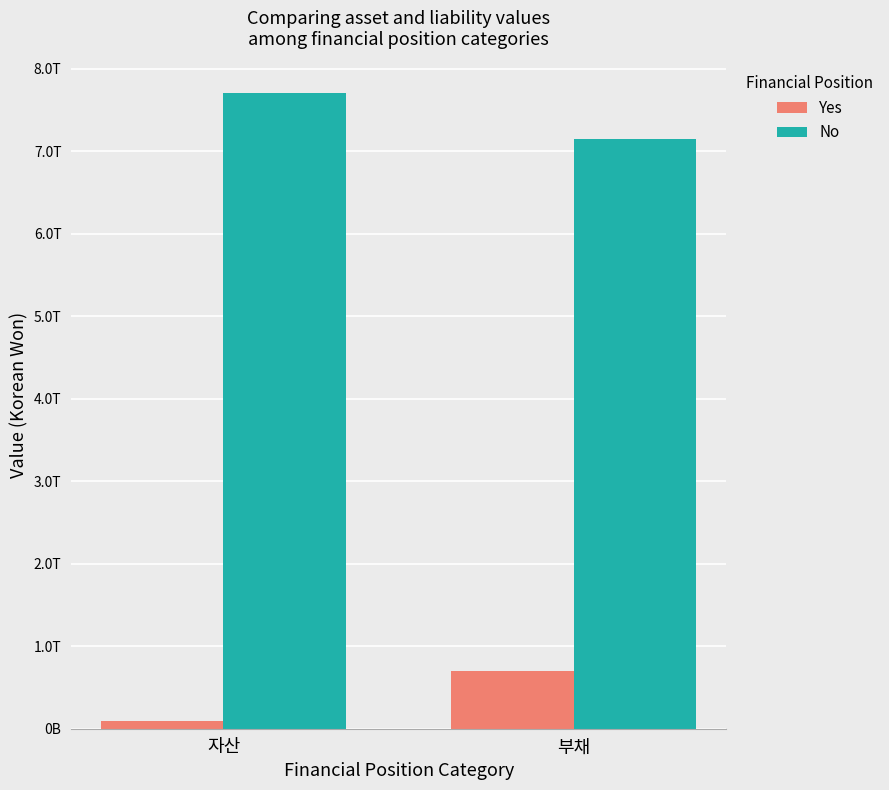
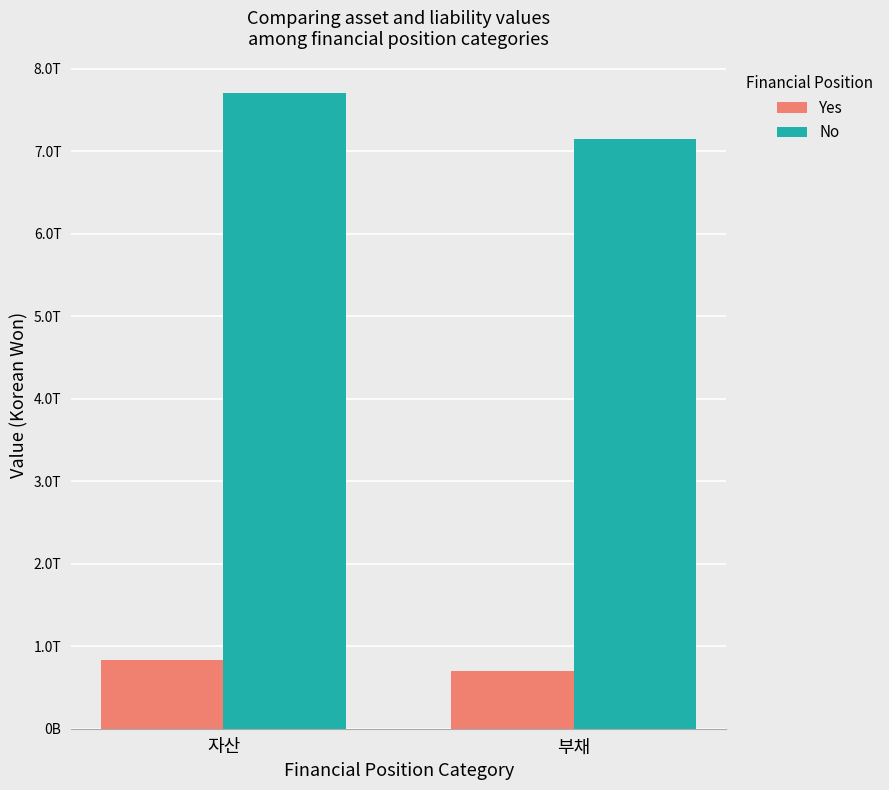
  {
    "Yes": {
-     "자산": "0.1T",
+     "자산": "0.8T",
      "부채": "0.7T"
    },
    "No": {
      "자산": "7.7T",
      "부채": "7.2T"
    }
  }
